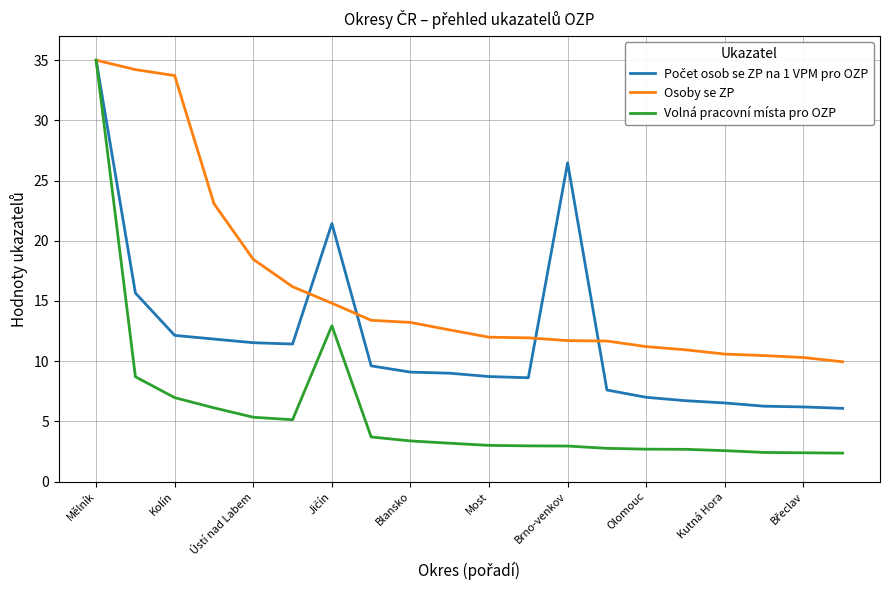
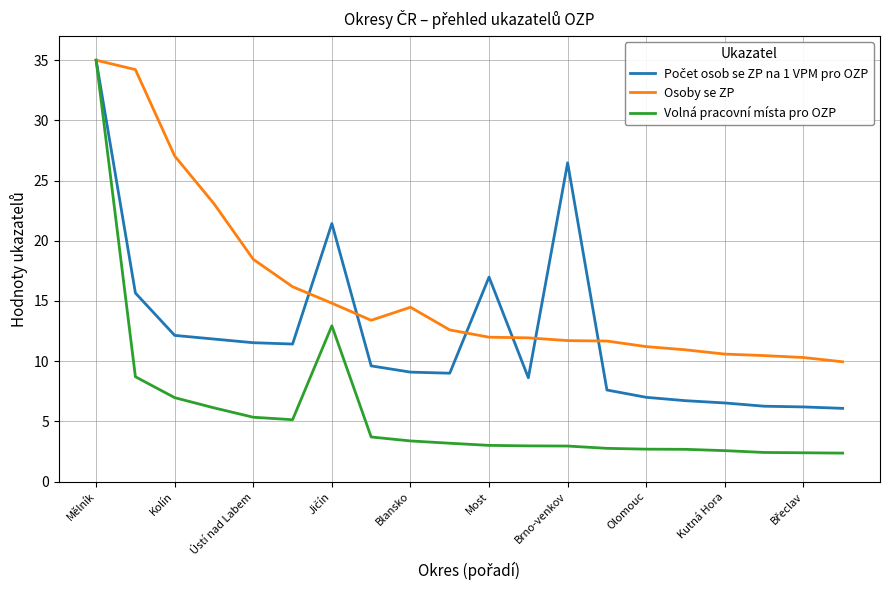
  {
    "Počet osob se ZP na 1 VPM pro OZP": {
      "Kolín": 12.1,
      "Ústí nad Labem": 11.5,
      "Jičín": 21.4,
      "Blansko": 9.1,
-     "Most": 8.7,
+     "Most": 17.0,
      "Brno-venkov": 26.5,
      "Olomouc": 7.0,
      "Kutná Hora": 6.5,
      "Břeclav": 6.2
    },
    "Osoby se ZP": {
-     "Kolín": 33.7,
+     "Kolín": 27.0,
      "Ústí nad Labem": 18.5,
      "Jičín": 14.8,
-     "Blansko": 13.2,
+     "Blansko": 14.5,
      "Most": 12.0,
      "Brno-venkov": 11.7,
      "Olomouc": 11.2,
      "Kutná Hora": 10.6,
      "Břeclav": 10.3
    },
    "Volná pracovní místa pro OZP": {
      "Kolín": 7.0,
      "Ústí nad Labem": 5.3,
      "Jičín": 12.9,
      "Blansko": 3.4,
      "Most": 3.0,
      "Brno-venkov": 3.0,
      "Olomouc": 2.7,
      "Kutná Hora": 2.6,
      "Břeclav": 2.4
    }
  }
